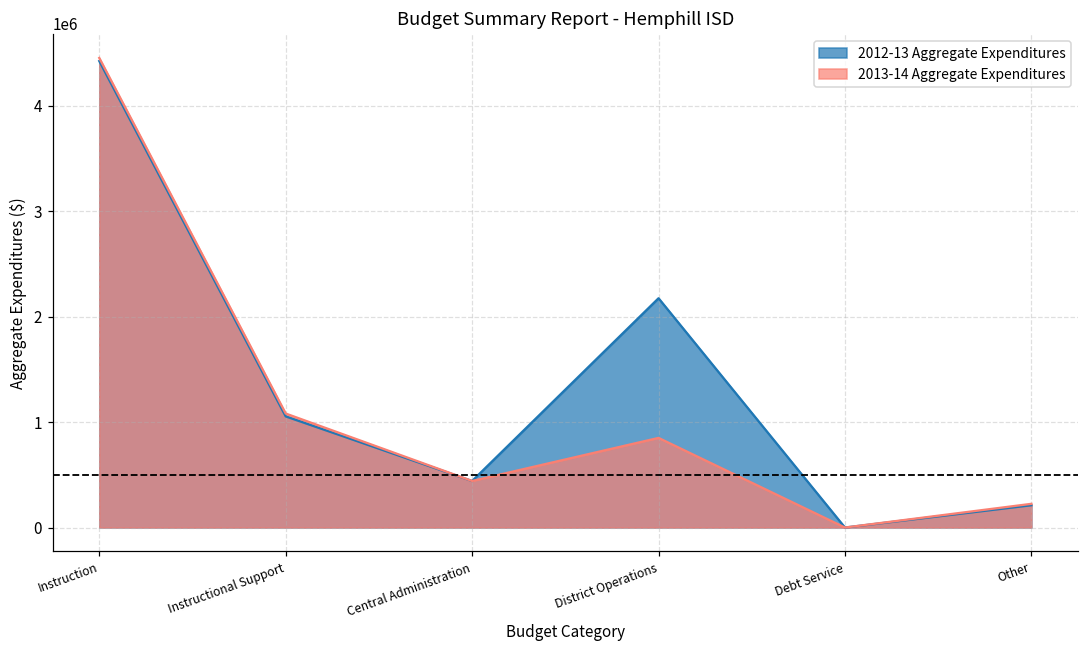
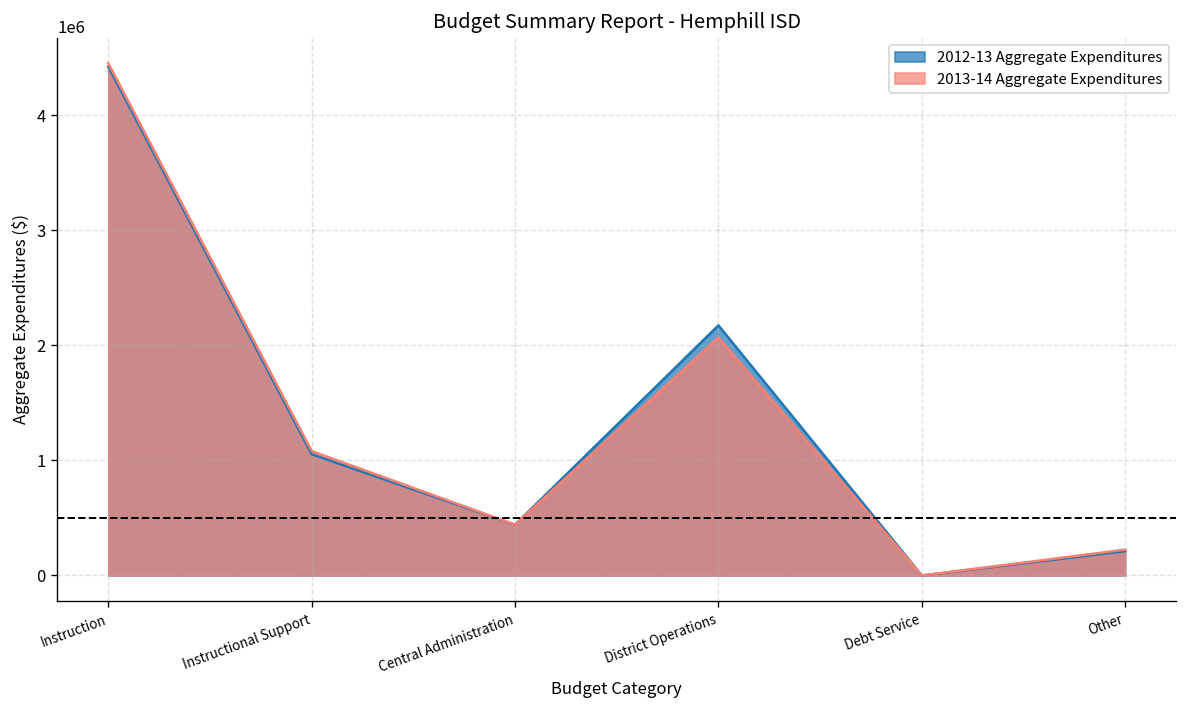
  {
    "2012-13 Aggregate Expenditures": {
      "Instruction": 4400000,
      "Instructional Support": 1100000,
      "District Operations": 2200000
    },
    "2013-14 Aggregate Expenditures": {
      "Instruction": 4500000,
      "Instructional Support": 1100000,
-     "District Operations": 800000
+     "District Operations": 2100000
    }
  }
